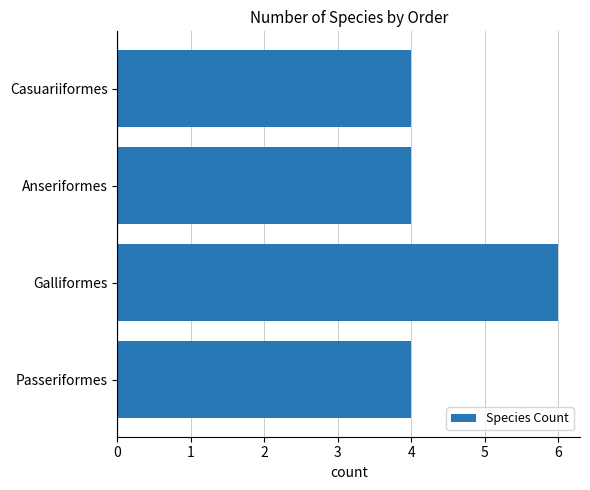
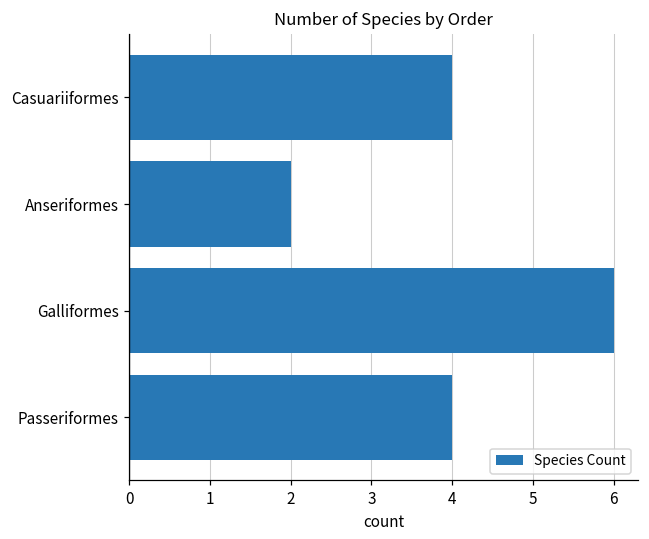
  {
    "Casuariiformes": 4,
-   "Anseriformes": 4,
+   "Anseriformes": 2,
    "Galliformes": 6,
    "Passeriformes": 4
  }
